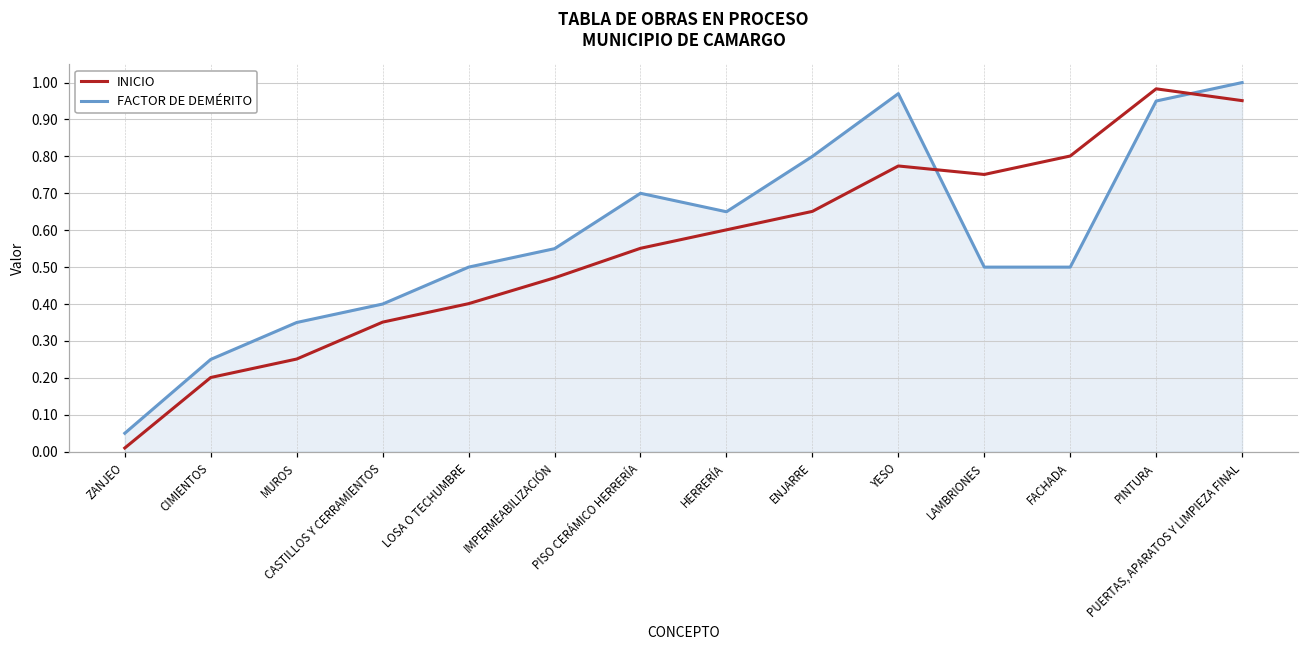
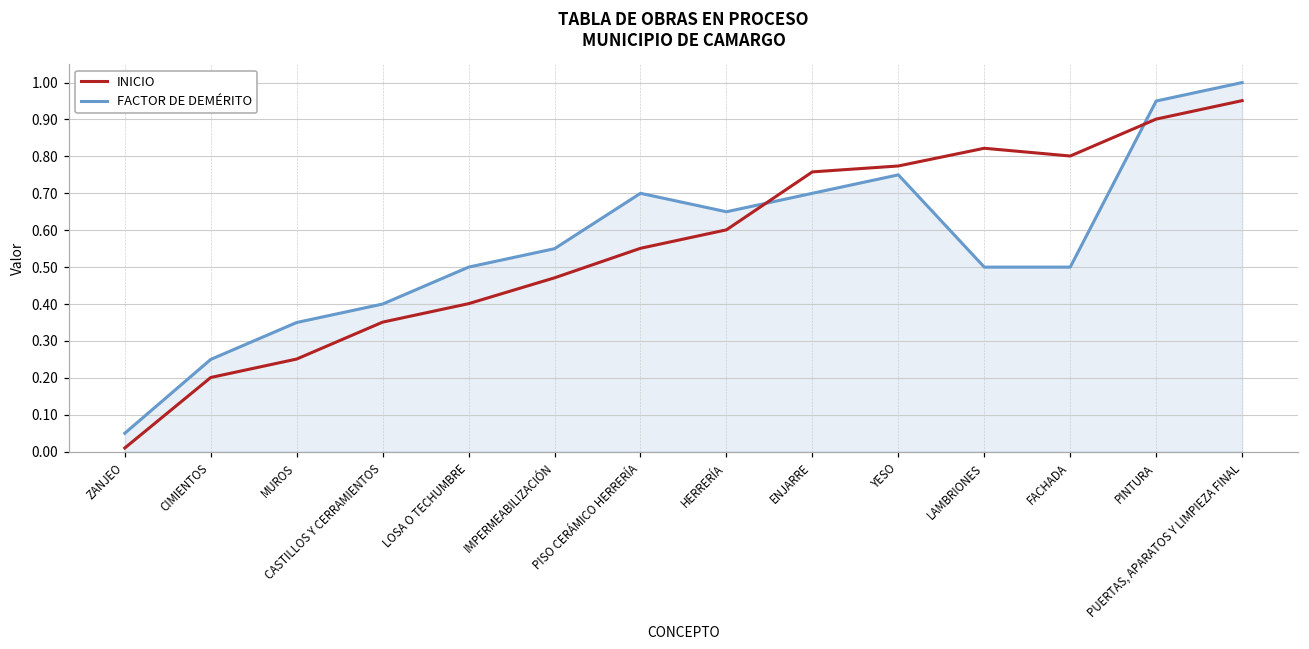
  {
    "INICIO": {
      "ZANJEO": 0.01,
      "CIMIENTOS": 0.20,
      "MUROS": 0.25,
      "CASTILLOS Y CERRAMIENTOS": 0.35,
      "LOSA O TECHUMBRE": 0.40,
      "IMPERMEABILIZACIÓN": 0.47,
      "PISO CERÁMICO HERRERÍA": 0.55,
      "HERRERÍA": 0.60,
-     "ENJARRE": 0.65,
+     "ENJARRE": 0.76,
      "YESO": 0.77,
-     "LAMBRIONES": 0.75,
+     "LAMBRIONES": 0.82,
      "FACHADA": 0.80,
-     "PINTURA": 0.98,
+     "PINTURA": 0.90,
      "PUERTAS, APARATOS Y LIMPIEZA FINAL": 0.95
    },
    "FACTOR DE DEMÉRITO": {
      "ZANJEO": 0.05,
      "CIMIENTOS": 0.25,
      "MUROS": 0.35,
      "CASTILLOS Y CERRAMIENTOS": 0.40,
      "LOSA O TECHUMBRE": 0.50,
      "IMPERMEABILIZACIÓN": 0.55,
      "PISO CERÁMICO HERRERÍA": 0.70,
      "HERRERÍA": 0.65,
-     "ENJARRE": 0.8,
-     "YESO": 0.97,
+     "ENJARRE": 0.7,
+     "YESO": 0.75,
      "LAMBRIONES": 0.50,
      "FACHADA": 0.50,
      "PINTURA": 0.95,
      "PUERTAS, APARATOS Y LIMPIEZA FINAL": 1.00
    }
  }
